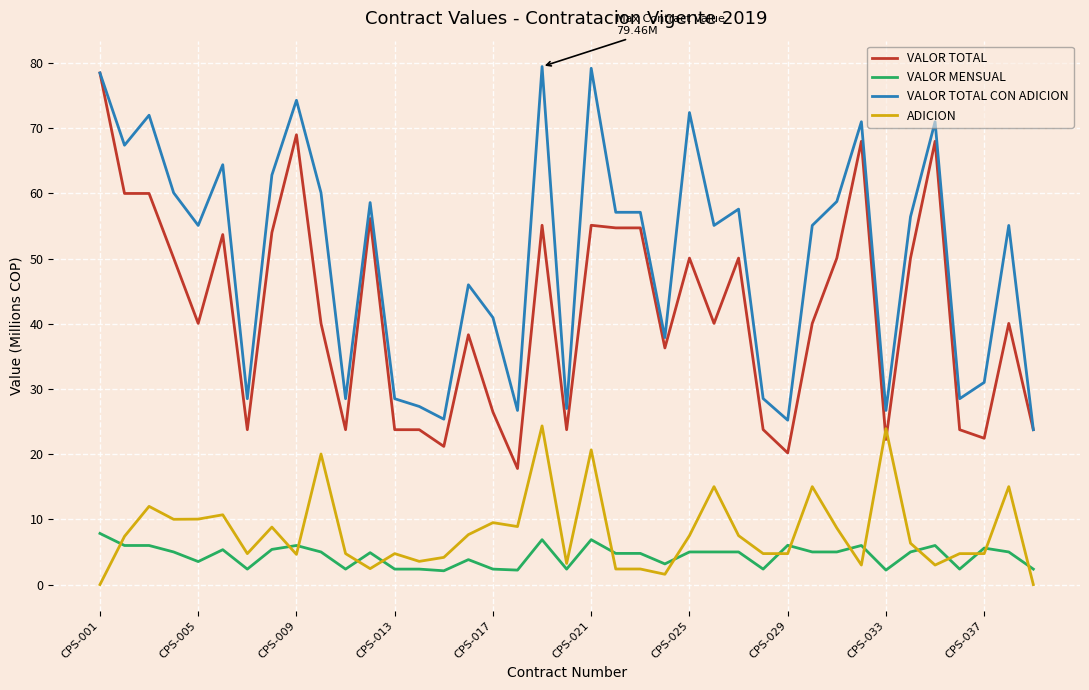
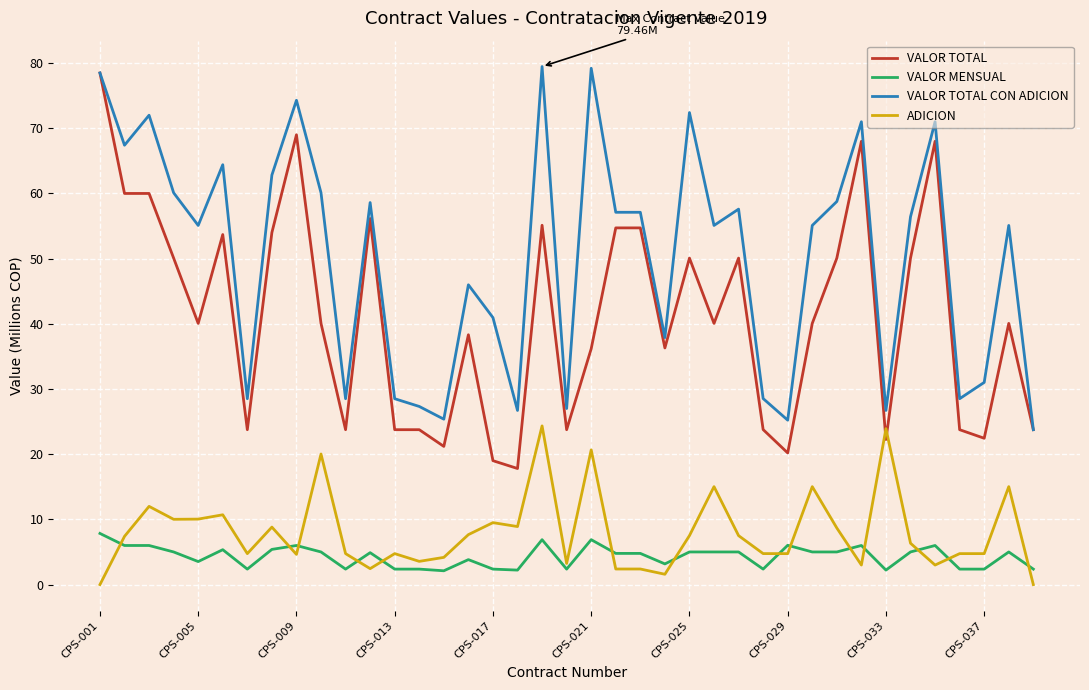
  {
    "VALOR TOTAL": {
      "CPS-005": 40,
      "CPS-009": 69,
      "CPS-013": 24,
-     "CPS-017": 26,
-     "CPS-021": 55,
+     "CPS-017": 19,
+     "CPS-021": 36,
      "CPS-025": 50,
      "CPS-029": 20,
      "CPS-033": 22,
      "CPS-037": 22
    },
    "VALOR MENSUAL": {
      "CPS-001": 8,
      "CPS-005": 4,
      "CPS-009": 6,
      "CPS-013": 2,
      "CPS-017": 2,
      "CPS-021": 7,
      "CPS-025": 5,
      "CPS-029": 6,
      "CPS-033": 2,
-     "CPS-037": 6
+     "CPS-037": 2
    },
    "VALOR TOTAL CON ADICION": {
      "CPS-005": 55,
      "CPS-009": 74,
      "CPS-013": 29,
      "CPS-017": 41,
      "CPS-025": 72,
      "CPS-029": 25,
      "CPS-033": 27,
      "CPS-037": 31
    },
    "ADICION": {
      "CPS-001": 0,
      "CPS-005": 10,
      "CPS-009": 5,
      "CPS-013": 5,
      "CPS-017": 10,
      "CPS-021": 21,
      "CPS-025": 8,
      "CPS-029": 5,
      "CPS-033": 24,
      "CPS-037": 5
    }
  }
